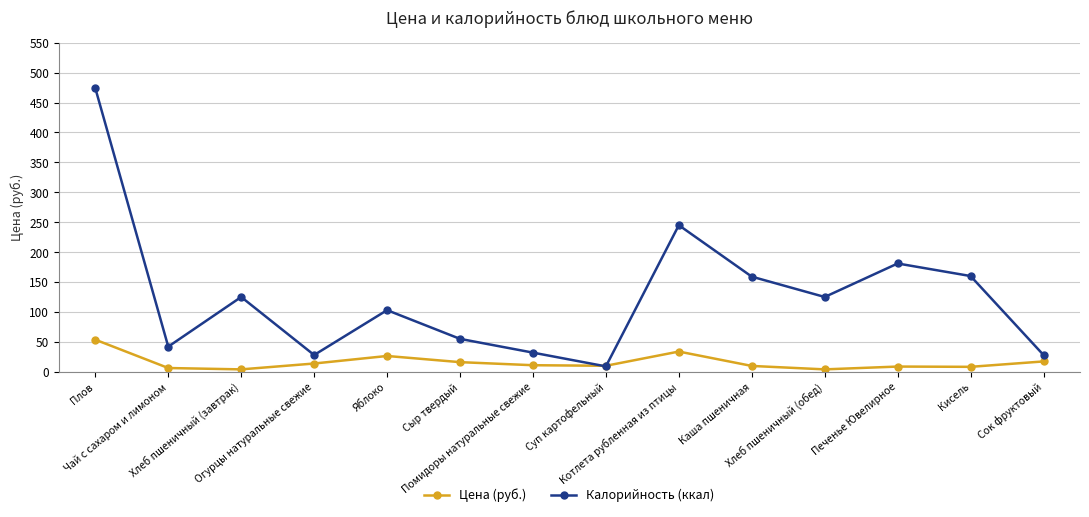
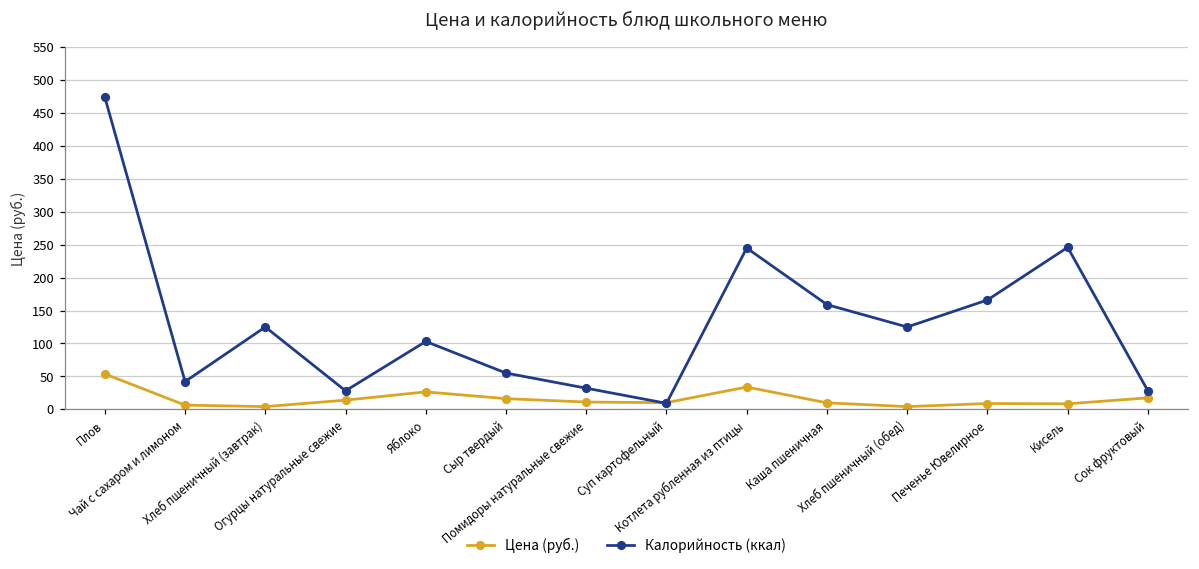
  {
    "Цена (руб.)": {
      "Плов": 50,
      "Чай с сахаром и лимоном": 10,
      "Хлеб пшеничный (завтрак)": 0,
      "Огурцы натуральные свежие": 10,
      "Яблоко": 30,
      "Сыр твердый": 20,
      "Помидоры натуральные свежие": 10,
      "Котлета рубленная из птицы": 30,
      "Каша пшеничная": 10,
      "Хлеб пшеничный (обед)": 0,
      "Печенье Ювелирное": 10,
      "Кисель": 10,
      "Сок фруктовый": 20
    },
    "Калорийность (ккал)": {
      "Плов": 470,
      "Чай с сахаром и лимоном": 40,
      "Хлеб пшеничный (завтрак)": 130,
      "Огурцы натуральные свежие": 30,
      "Яблоко": 100,
      "Сыр твердый": 60,
      "Помидоры натуральные свежие": 30,
      "Котлета рубленная из птицы": 250,
      "Каша пшеничная": 160,
      "Хлеб пшеничный (обед)": 130,
-     "Печенье Ювелирное": 180,
-     "Кисель": 160,
+     "Печенье Ювелирное": 170,
+     "Кисель": 250,
      "Сок фруктовый": 30
    }
  }
